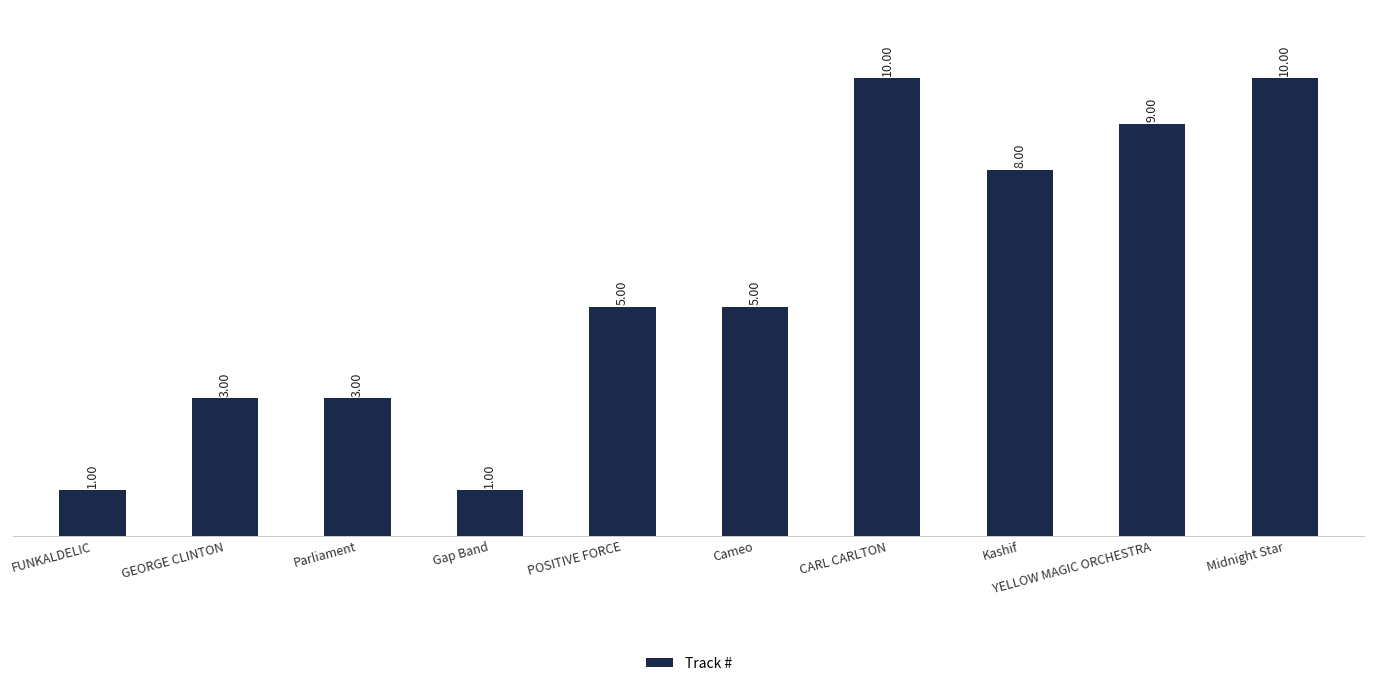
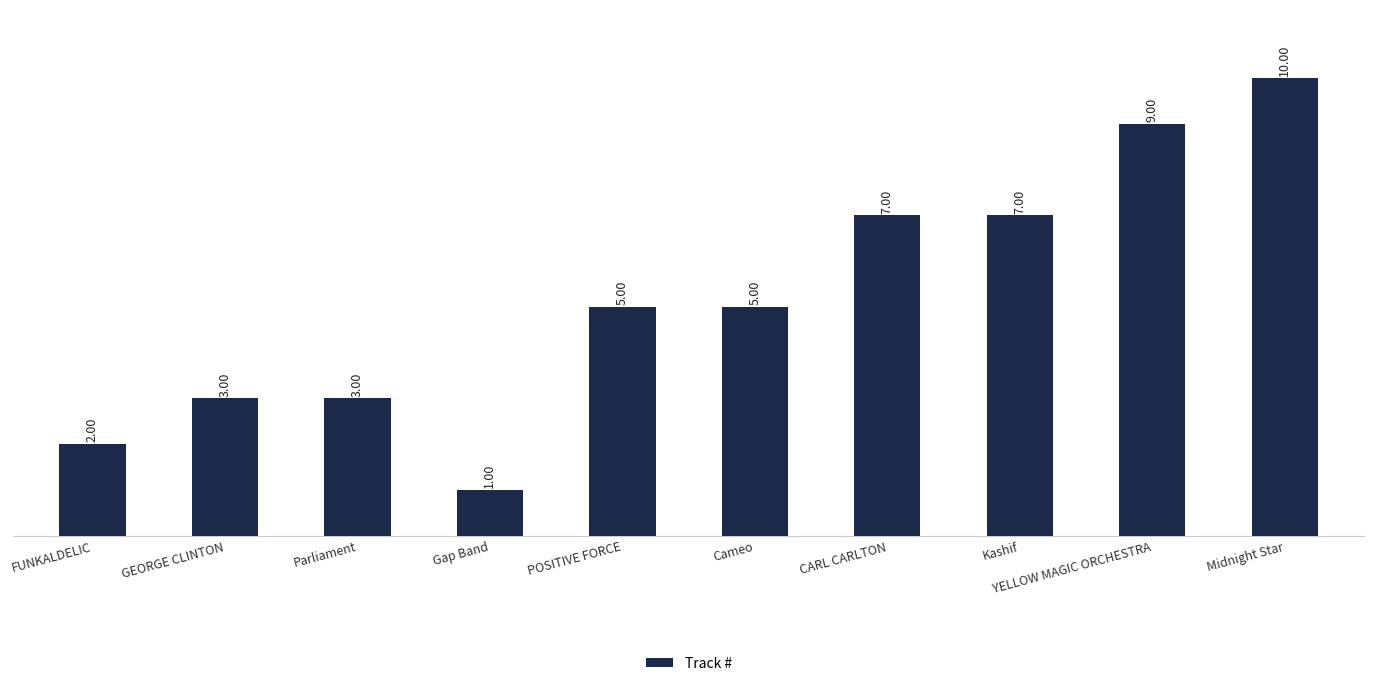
  {
-   "FUNKALDELIC": 1.00,
+   "FUNKALDELIC": 2.00,
    "GEORGE CLINTON": 3.00,
    "Parliament": 3.00,
    "Gap Band": 1.00,
    "POSITIVE FORCE": 5.00,
    "Cameo": 5.00,
-   "CARL CARLTON": 10.00,
-   "Kashif": 8.00,
+   "CARL CARLTON": 7.00,
+   "Kashif": 7.00,
    "YELLOW MAGIC ORCHESTRA": 9.00,
    "Midnight Star": 10.00
  }
